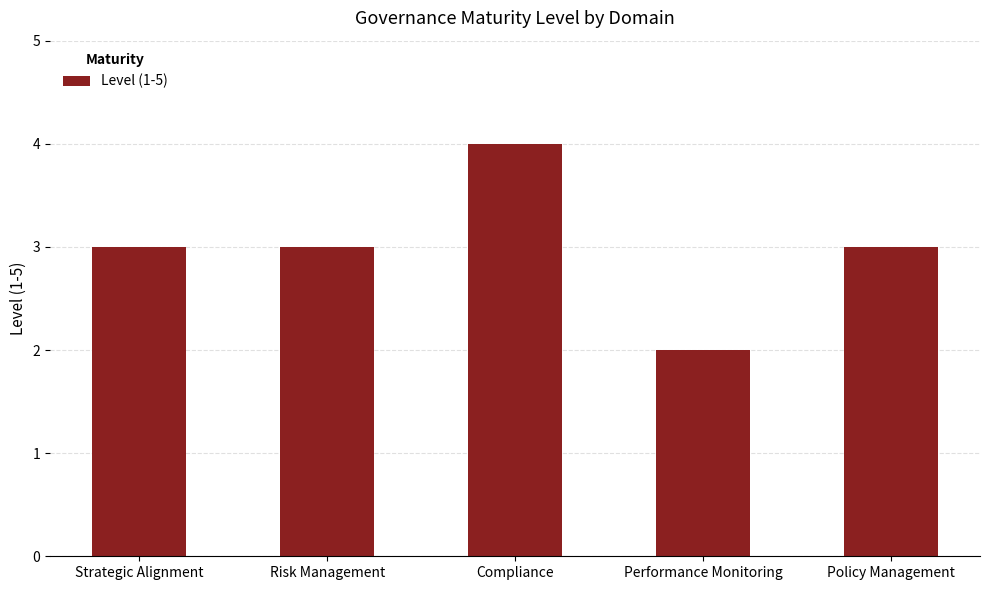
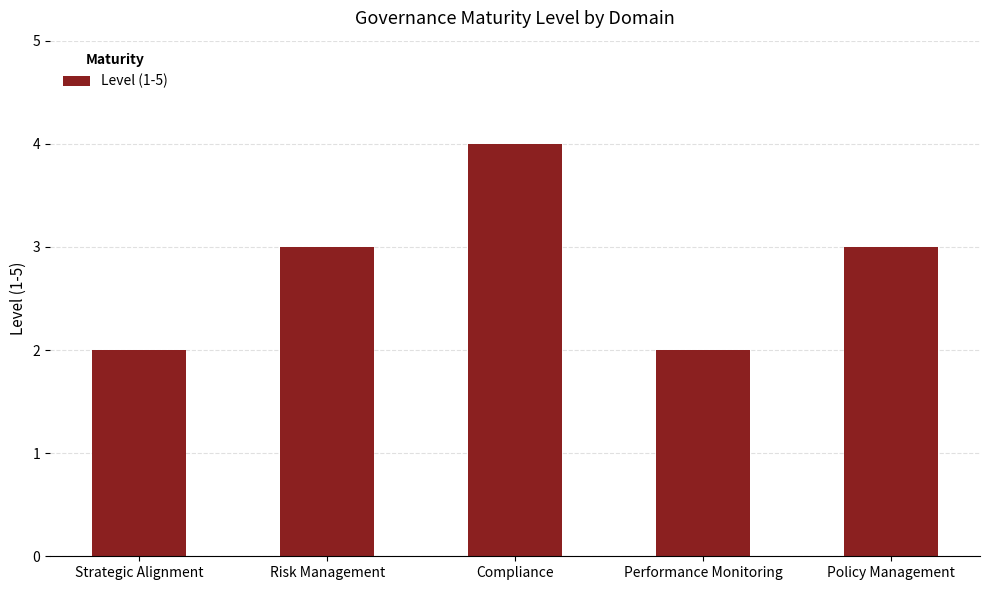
  {
-   "Strategic Alignment": 3,
+   "Strategic Alignment": 2,
    "Risk Management": 3,
    "Compliance": 4,
    "Performance Monitoring": 2,
    "Policy Management": 3
  }
